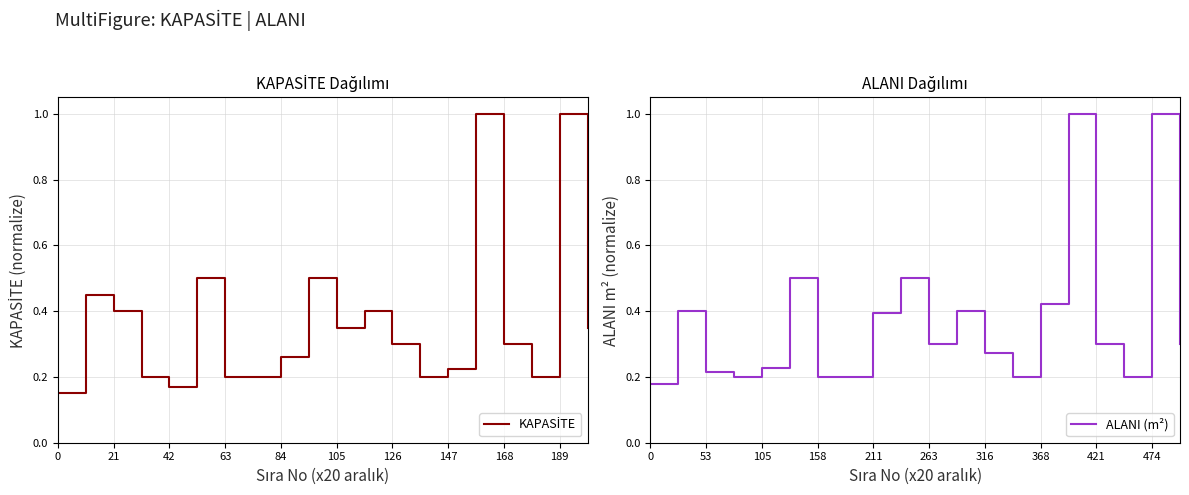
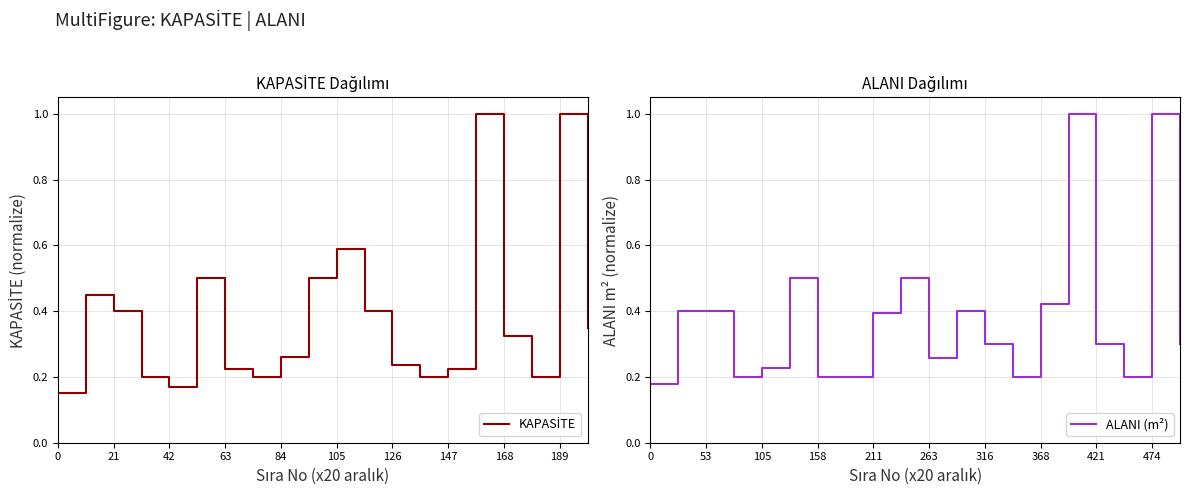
  {
    "KAPASİTE Dağılımı": {
      "0": 0.15,
      "21": 0.40,
      "42": 0.17,
-     "63": 0.20,
+     "63": 0.23,
      "84": 0.26,
-     "105": 0.35,
-     "126": 0.30,
+     "105": 0.59,
+     "126": 0.24,
      "147": 0.23,
-     "168": 0.30,
+     "168": 0.33,
      "189": 1.00
    },
    "ALANI Dağılımı": {
      "0": 0.18,
-     "53": 0.21,
+     "53": 0.40,
      "105": 0.23,
      "158": 0.20,
      "211": 0.39,
-     "263": 0.30,
-     "316": 0.27,
+     "263": 0.26,
+     "316": 0.30,
      "368": 0.42,
      "421": 0.30,
      "474": 1.00
    }
  }
